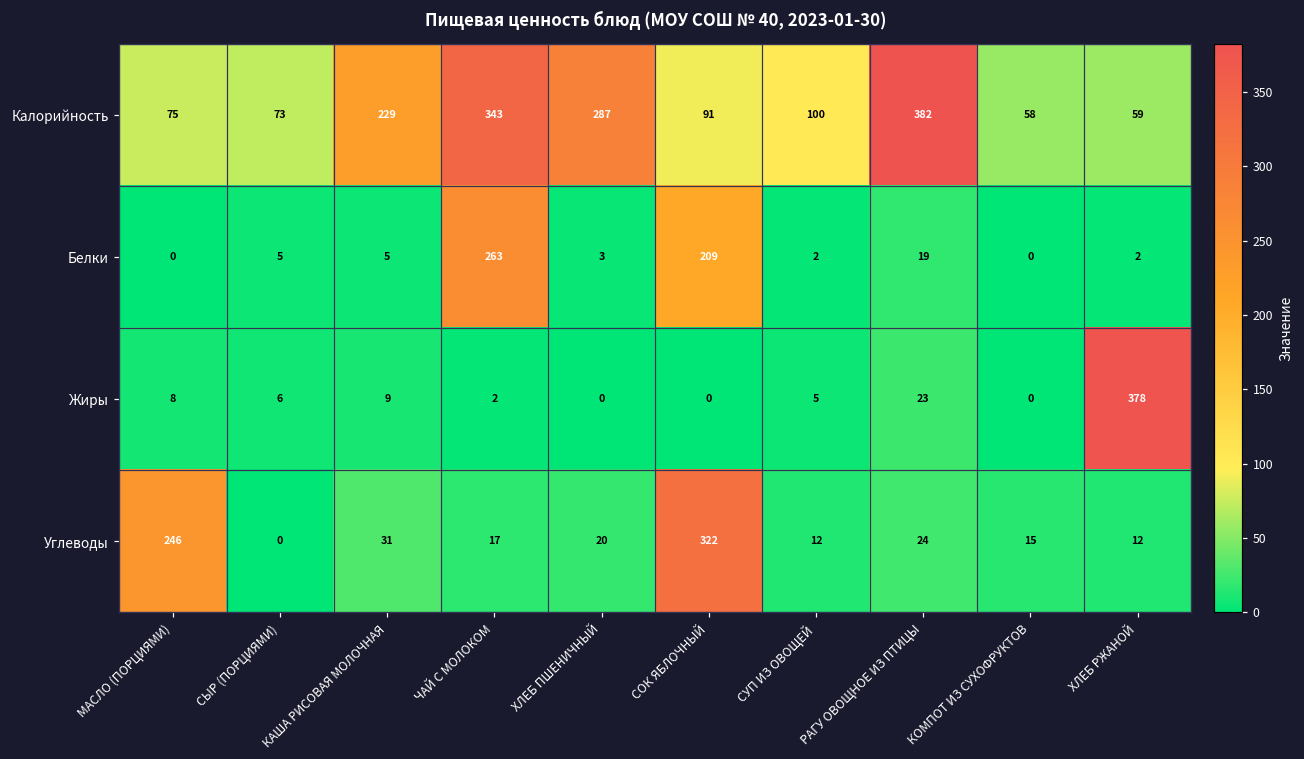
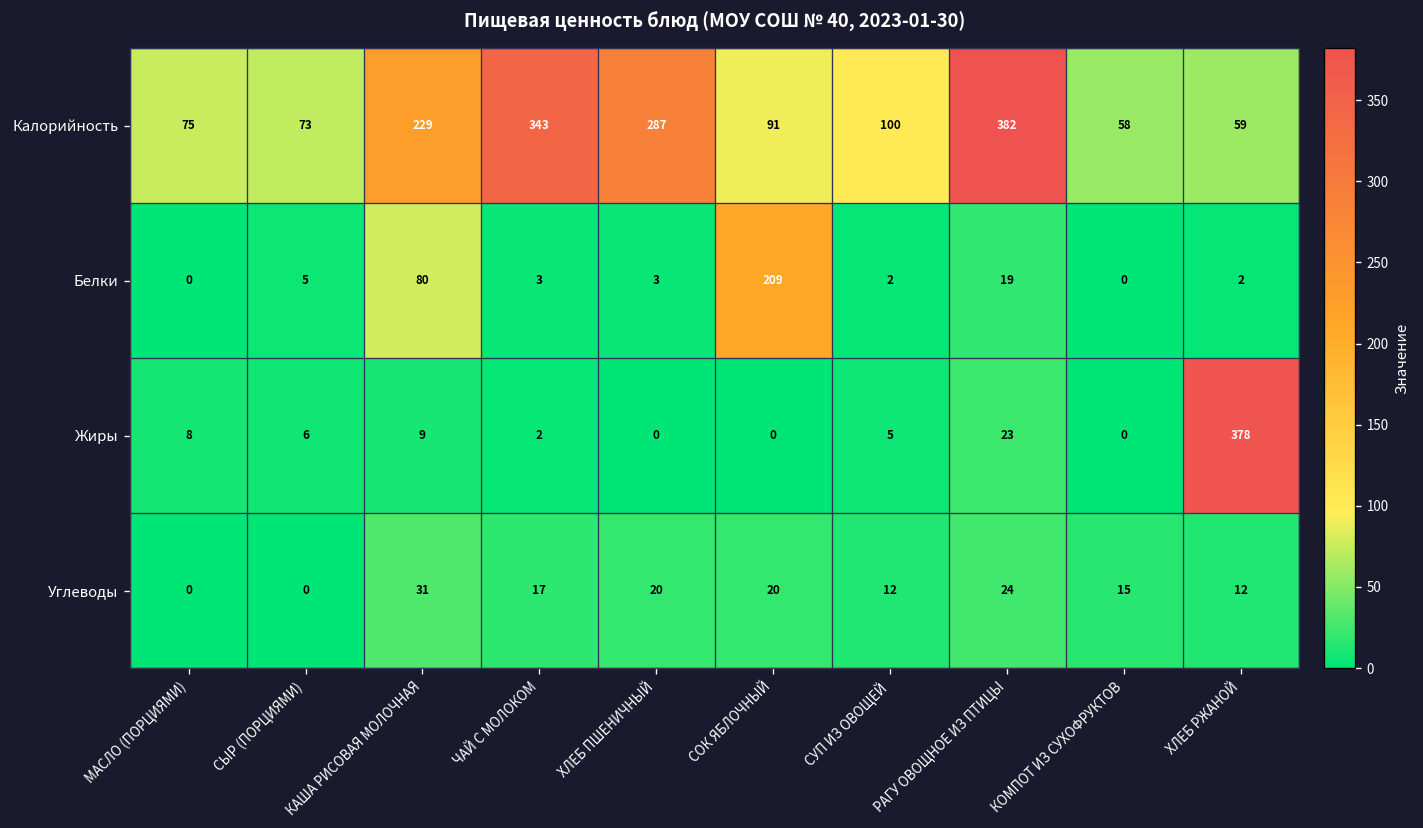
  {
    "Калорийность": {
      "МАСЛО (ПОРЦИЯМИ)": 75,
      "СЫР (ПОРЦИЯМИ)": 73,
      "КАША РИСОВАЯ МОЛОЧНАЯ": 229,
      "ЧАЙ С МОЛОКОМ": 343,
      "ХЛЕБ ПШЕНИЧНЫЙ": 287,
      "СОК ЯБЛОЧНЫЙ": 91,
      "СУП ИЗ ОВОЩЕЙ": 100,
      "РАГУ ОВОЩНОЕ ИЗ ПТИЦЫ": 382,
      "КОМПОТ ИЗ СУХОФРУКТОВ": 58,
      "ХЛЕБ РЖАНОЙ": 59
    },
    "Белки": {
      "МАСЛО (ПОРЦИЯМИ)": 0,
      "СЫР (ПОРЦИЯМИ)": 5,
-     "КАША РИСОВАЯ МОЛОЧНАЯ": 5,
-     "ЧАЙ С МОЛОКОМ": 263,
+     "КАША РИСОВАЯ МОЛОЧНАЯ": 80,
+     "ЧАЙ С МОЛОКОМ": 3,
      "ХЛЕБ ПШЕНИЧНЫЙ": 3,
      "СОК ЯБЛОЧНЫЙ": 209,
      "СУП ИЗ ОВОЩЕЙ": 2,
      "РАГУ ОВОЩНОЕ ИЗ ПТИЦЫ": 19,
      "КОМПОТ ИЗ СУХОФРУКТОВ": 0,
      "ХЛЕБ РЖАНОЙ": 2
    },
    "Жиры": {
      "МАСЛО (ПОРЦИЯМИ)": 8,
      "СЫР (ПОРЦИЯМИ)": 6,
      "КАША РИСОВАЯ МОЛОЧНАЯ": 9,
      "ЧАЙ С МОЛОКОМ": 2,
      "ХЛЕБ ПШЕНИЧНЫЙ": 0,
      "СОК ЯБЛОЧНЫЙ": 0,
      "СУП ИЗ ОВОЩЕЙ": 5,
      "РАГУ ОВОЩНОЕ ИЗ ПТИЦЫ": 23,
      "КОМПОТ ИЗ СУХОФРУКТОВ": 0,
      "ХЛЕБ РЖАНОЙ": 378
    },
    "Углеводы": {
-     "МАСЛО (ПОРЦИЯМИ)": 246,
+     "МАСЛО (ПОРЦИЯМИ)": 0,
      "СЫР (ПОРЦИЯМИ)": 0,
      "КАША РИСОВАЯ МОЛОЧНАЯ": 31,
      "ЧАЙ С МОЛОКОМ": 17,
      "ХЛЕБ ПШЕНИЧНЫЙ": 20,
-     "СОК ЯБЛОЧНЫЙ": 322,
+     "СОК ЯБЛОЧНЫЙ": 20,
      "СУП ИЗ ОВОЩЕЙ": 12,
      "РАГУ ОВОЩНОЕ ИЗ ПТИЦЫ": 24,
      "КОМПОТ ИЗ СУХОФРУКТОВ": 15,
      "ХЛЕБ РЖАНОЙ": 12
    }
  }
